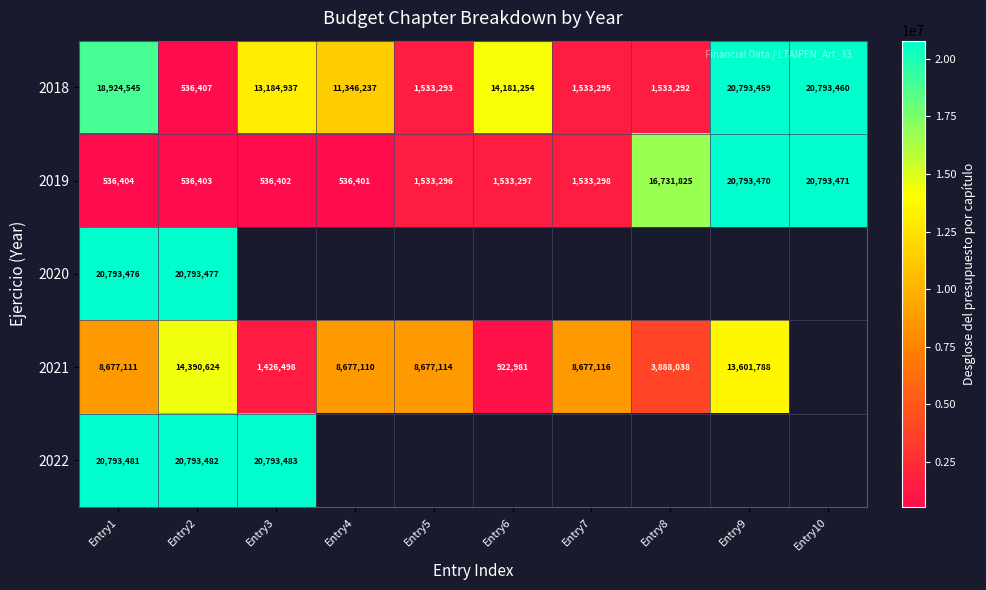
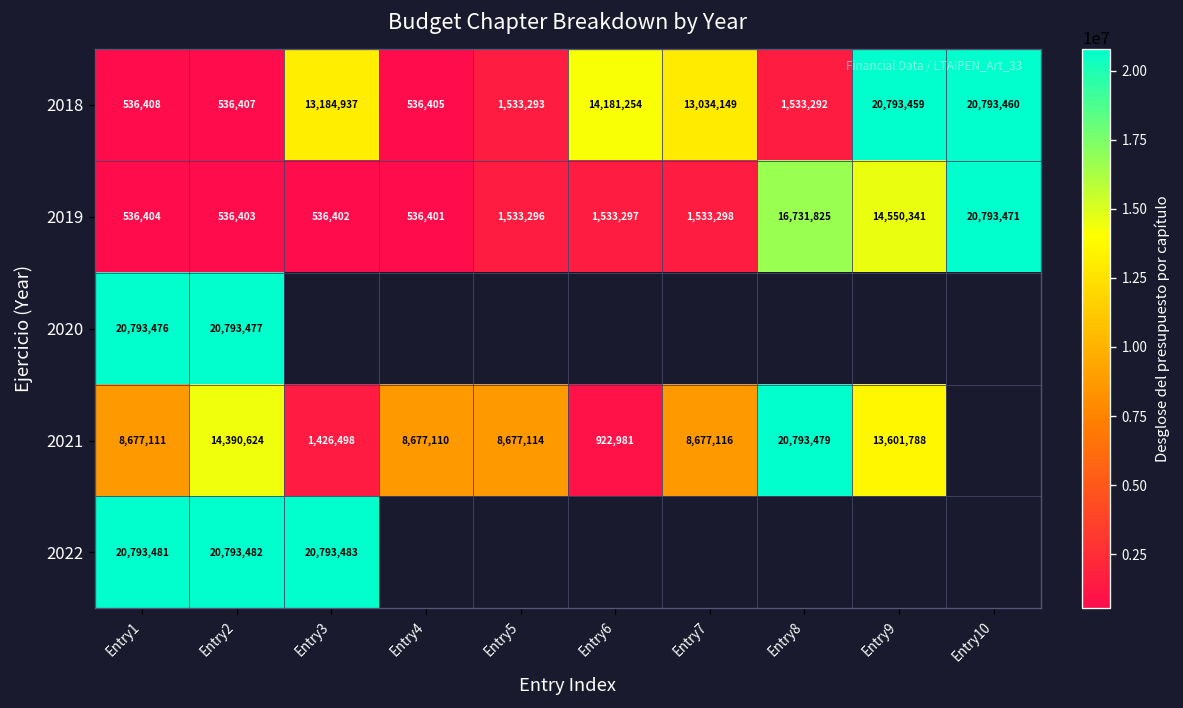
  {
    "2018": {
-     "Entry1": "18,924,545",
+     "Entry1": "536,408",
      "Entry2": "536,407",
      "Entry3": "13,184,937",
-     "Entry4": "11,346,237",
+     "Entry4": "536,405",
      "Entry5": "1,533,293",
      "Entry6": "14,181,254",
-     "Entry7": "1,533,295",
+     "Entry7": "13,034,149",
      "Entry8": "1,533,292",
      "Entry10": "20,793,460"
    },
    "2019": {
      "Entry1": "536,404",
      "Entry2": "536,403",
      "Entry3": "536,402",
      "Entry4": "536,401",
      "Entry5": "1,533,296",
      "Entry6": "1,533,297",
      "Entry7": "1,533,298",
      "Entry8": "16,731,825",
-     "Entry9": "20,793,470",
+     "Entry9": "14,550,341",
      "Entry10": "20,793,471"
    },
    "2020": {
      "Entry1": "20,793,476",
      "Entry2": "20,793,477"
    },
    "2021": {
      "Entry1": "8,677,111",
      "Entry2": "14,390,624",
      "Entry3": "1,426,498",
      "Entry4": "8,677,110",
      "Entry5": "8,677,114",
      "Entry6": "922,981",
      "Entry7": "8,677,116",
-     "Entry8": "3,888,038",
+     "Entry8": "20,793,479",
      "Entry9": "13,601,788"
    },
    "2022": {
      "Entry1": "20,793,481",
      "Entry2": "20,793,482",
      "Entry3": "20,793,483"
    }
  }
